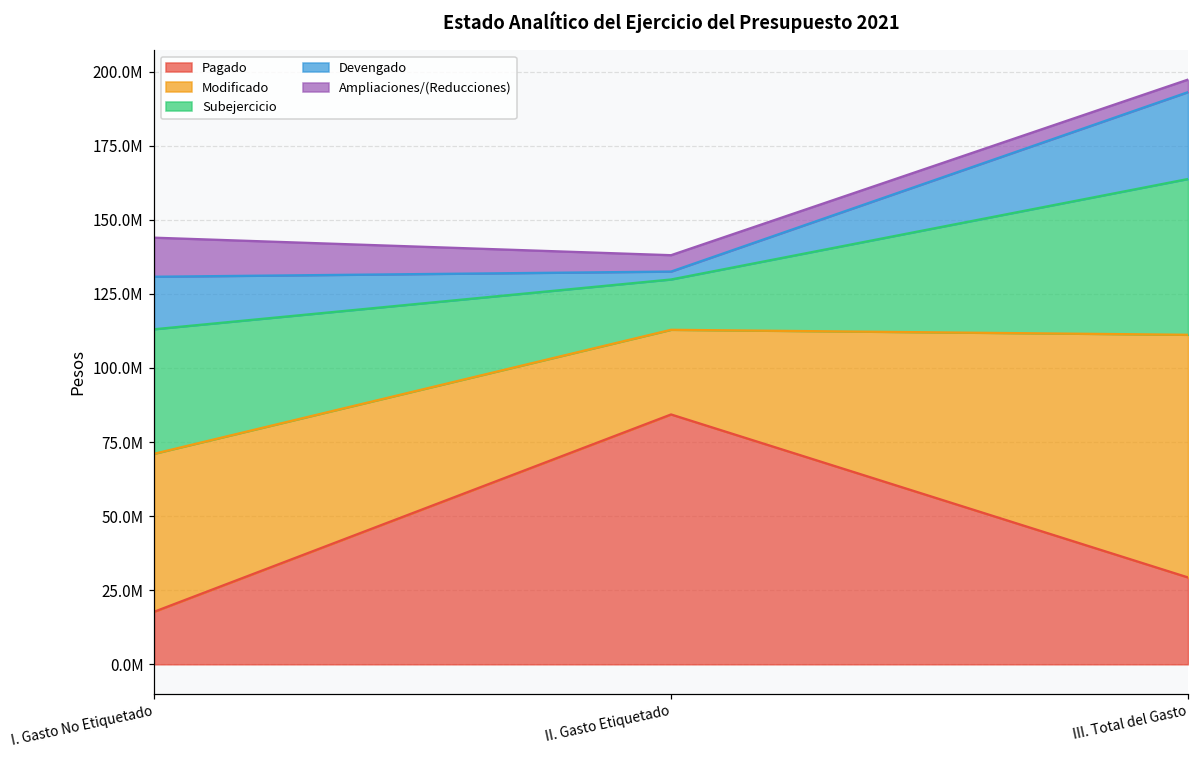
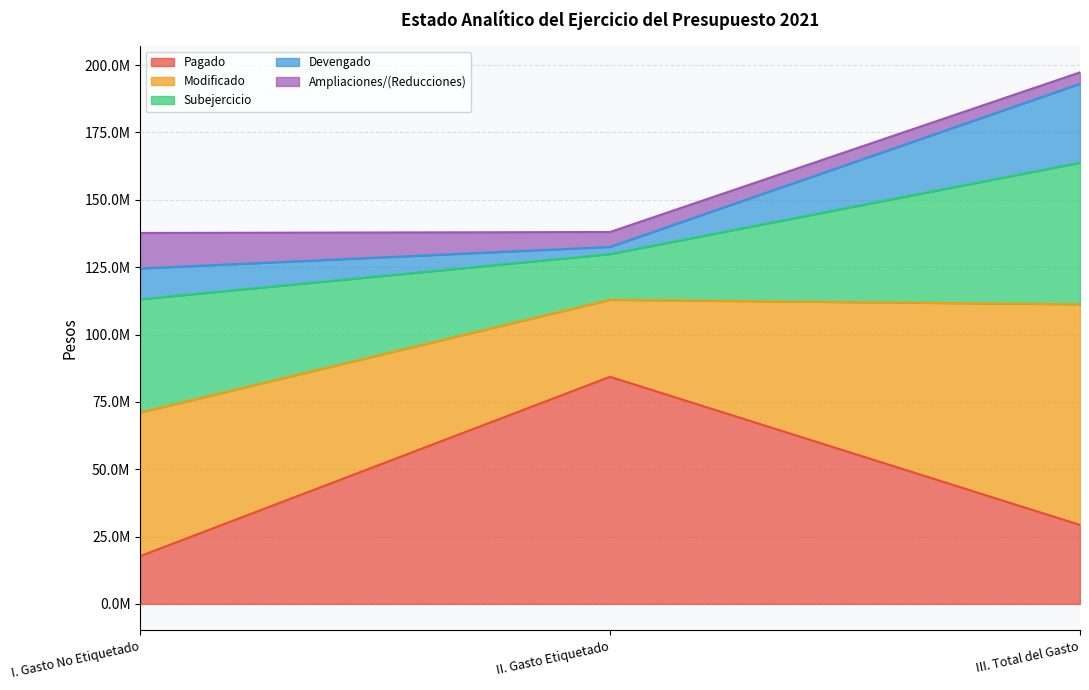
  {
    "Pagado": {
      "I. Gasto No Etiquetado": 18000000,
      "II. Gasto Etiquetado": 84000000,
      "III. Total del Gasto": 29000000
    },
    "Modificado": {
      "I. Gasto No Etiquetado": 53000000,
      "II. Gasto Etiquetado": 29000000,
      "III. Total del Gasto": 82000000
    },
    "Subejercicio": {
      "I. Gasto No Etiquetado": 42000000,
      "II. Gasto Etiquetado": 17000000,
      "III. Total del Gasto": 53000000
    },
    "Devengado": {
-     "I. Gasto No Etiquetado": 18000000,
+     "I. Gasto No Etiquetado": 11000000,
      "II. Gasto Etiquetado": 3000000,
      "III. Total del Gasto": 29000000
    },
    "Ampliaciones/(Reducciones)": {
      "I. Gasto No Etiquetado": 13000000,
      "II. Gasto Etiquetado": 6000000,
      "III. Total del Gasto": 4000000
    }
  }
